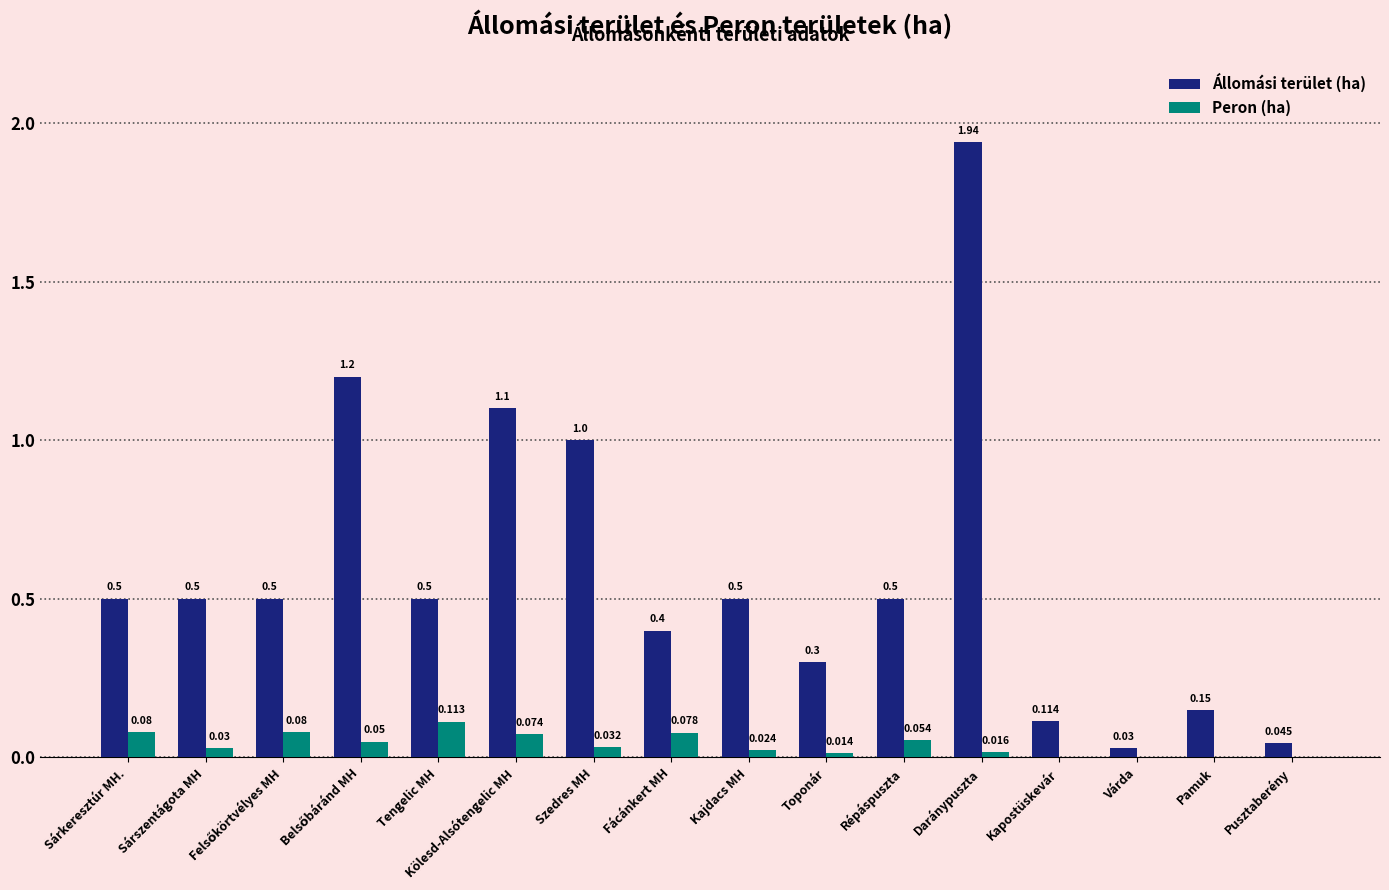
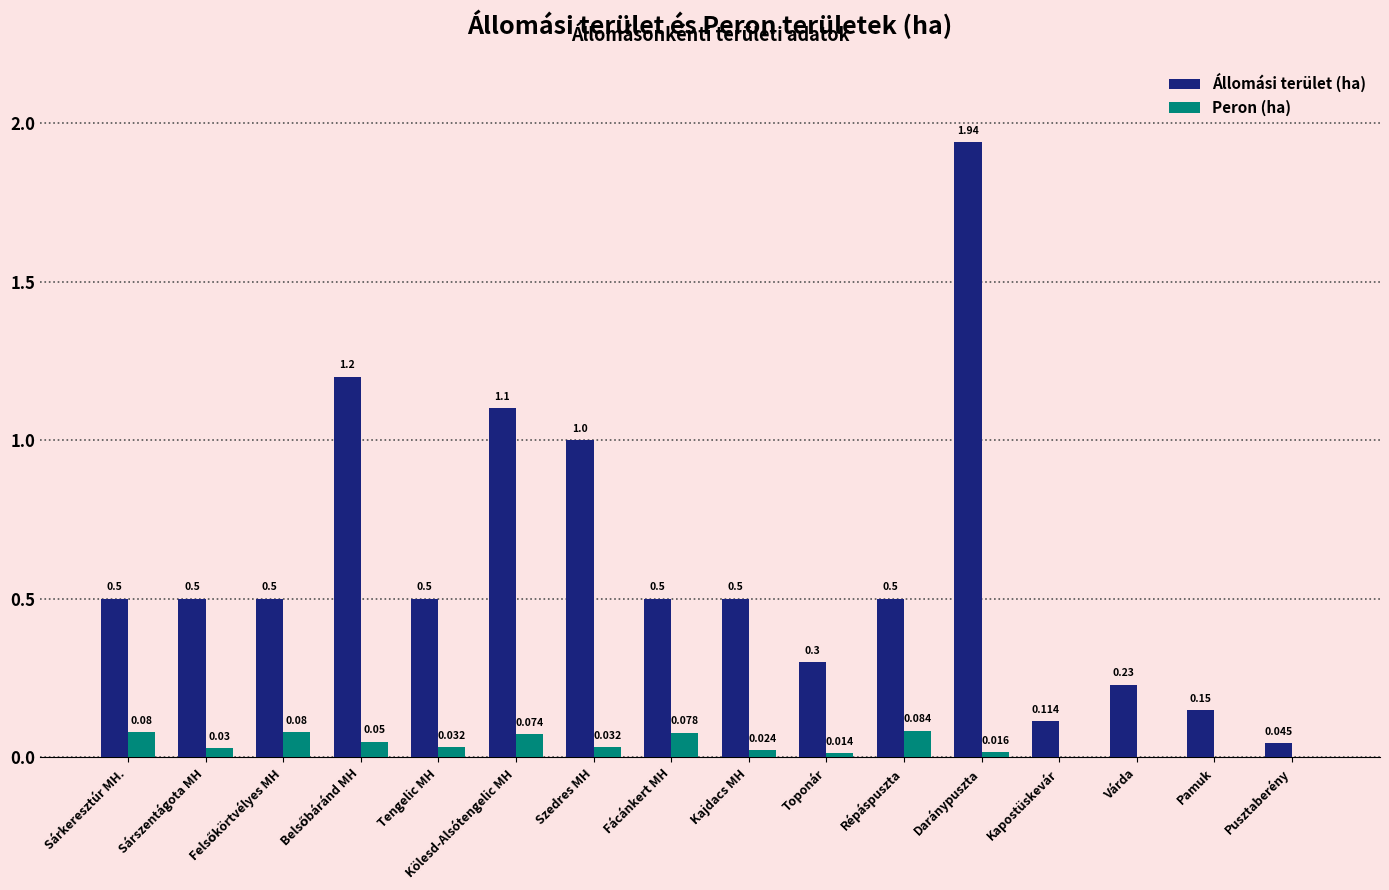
  {
    "Állomási terület (ha)": {
      "Sárkeresztúr MH.": 0.5,
      "Sárszentágota MH": 0.5,
      "Felsőkörtvélyes MH": 0.5,
      "Belsőbáránd MH": 1.2,
      "Tengelic MH": 0.5,
      "Kölesd-Alsótengelic MH": 1.1,
      "Szedres MH": 1.0,
-     "Fácánkert MH": 0.4,
+     "Fácánkert MH": 0.5,
      "Kajdacs MH": 0.5,
      "Toponár": 0.3,
      "Répáspuszta": 0.5,
      "Daránypuszta": 1.94,
      "Kapostüskevár": 0.114,
-     "Várda": 0.03,
+     "Várda": 0.23,
      "Pamuk": 0.15,
      "Pusztaberény": 0.045
    },
    "Peron (ha)": {
      "Sárkeresztúr MH.": 0.08,
      "Sárszentágota MH": 0.03,
      "Felsőkörtvélyes MH": 0.08,
      "Belsőbáránd MH": 0.05,
-     "Tengelic MH": 0.113,
+     "Tengelic MH": 0.032,
      "Kölesd-Alsótengelic MH": 0.074,
      "Szedres MH": 0.032,
      "Fácánkert MH": 0.078,
      "Kajdacs MH": 0.024,
      "Toponár": 0.014,
-     "Répáspuszta": 0.054,
+     "Répáspuszta": 0.084,
      "Daránypuszta": 0.016
    }
  }
